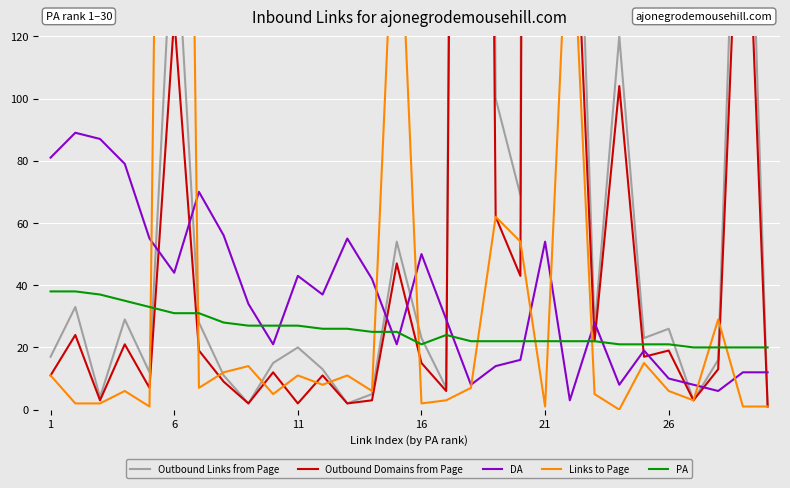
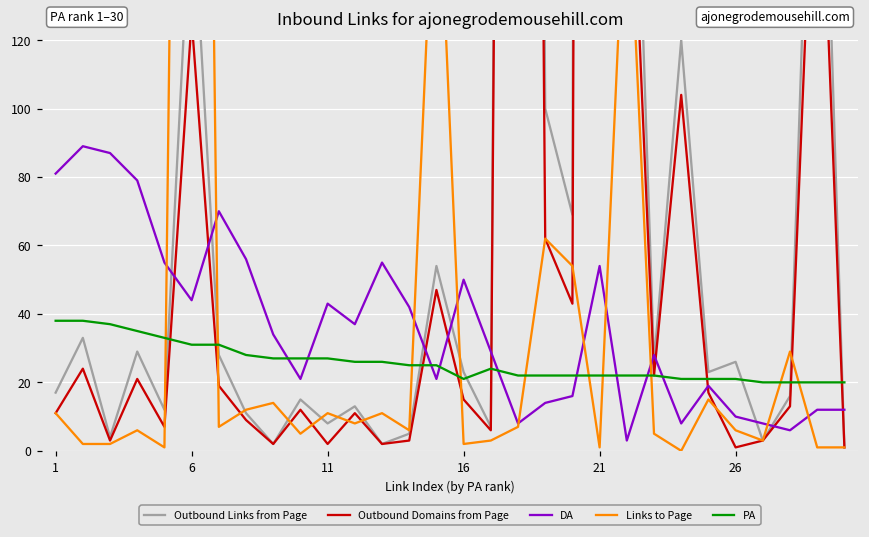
  {
    "Outbound Links from Page": {
      "1": 17,
-     "11": 20,
+     "11": 8,
      "16": 23,
      "26": 26
    },
    "Outbound Domains from Page": {
      "11": 2,
      "16": 15,
-     "26": 19
+     "26": 1
    },
    "DA": {
      "1": 81,
      "6": 44,
      "11": 43,
      "16": 50,
      "21": 54,
      "26": 10
    },
    "Links to Page": {
      "11": 11,
      "16": 2,
      "21": 1,
      "26": 6
    },
    "PA": {
      "1": 38,
      "6": 31,
      "11": 27,
      "16": 21,
      "21": 22,
      "26": 21
    }
  }
